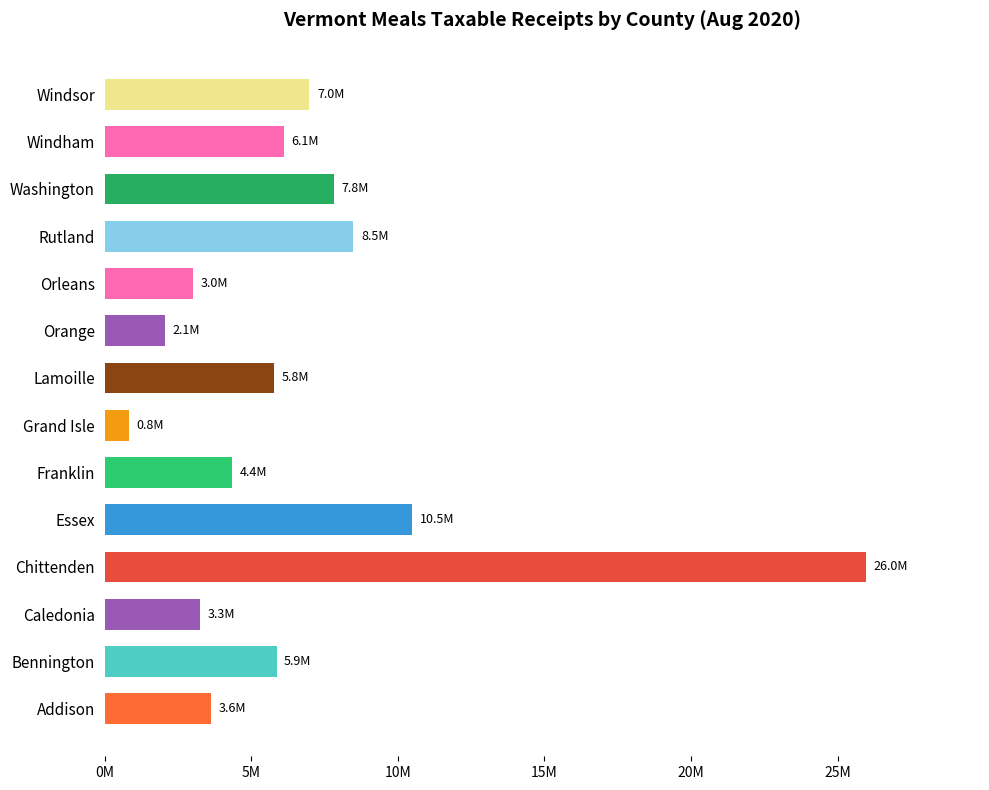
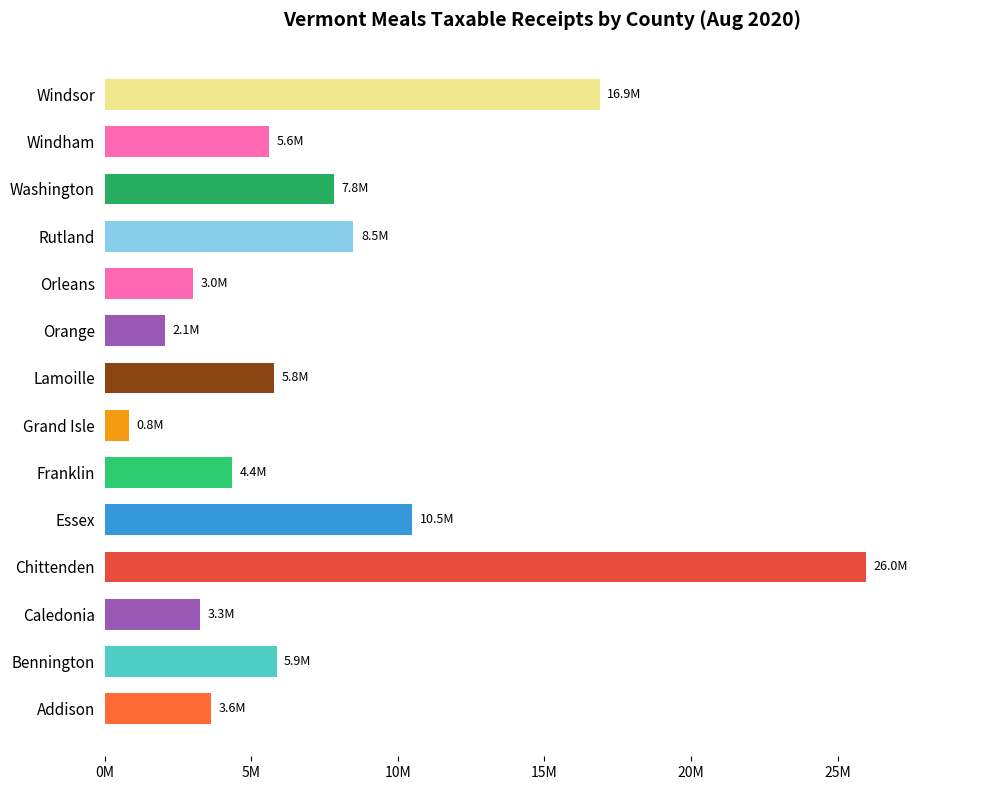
  {
-   "Windsor": "7.0M",
-   "Windham": "6.1M",
+   "Windsor": "16.9M",
+   "Windham": "5.6M",
    "Washington": "7.8M",
    "Rutland": "8.5M",
    "Orleans": "3.0M",
    "Orange": "2.1M",
    "Lamoille": "5.8M",
    "Grand Isle": "0.8M",
    "Franklin": "4.4M",
    "Essex": "10.5M",
    "Chittenden": "26.0M",
    "Caledonia": "3.3M",
    "Bennington": "5.9M",
    "Addison": "3.6M"
  }
